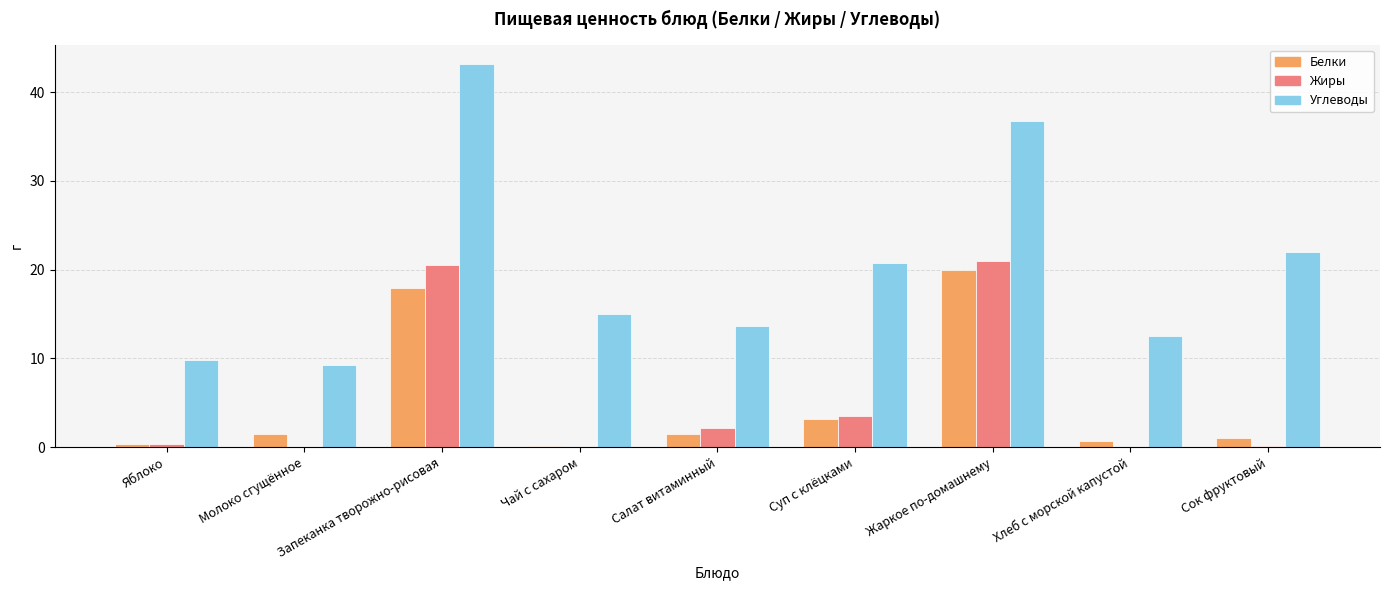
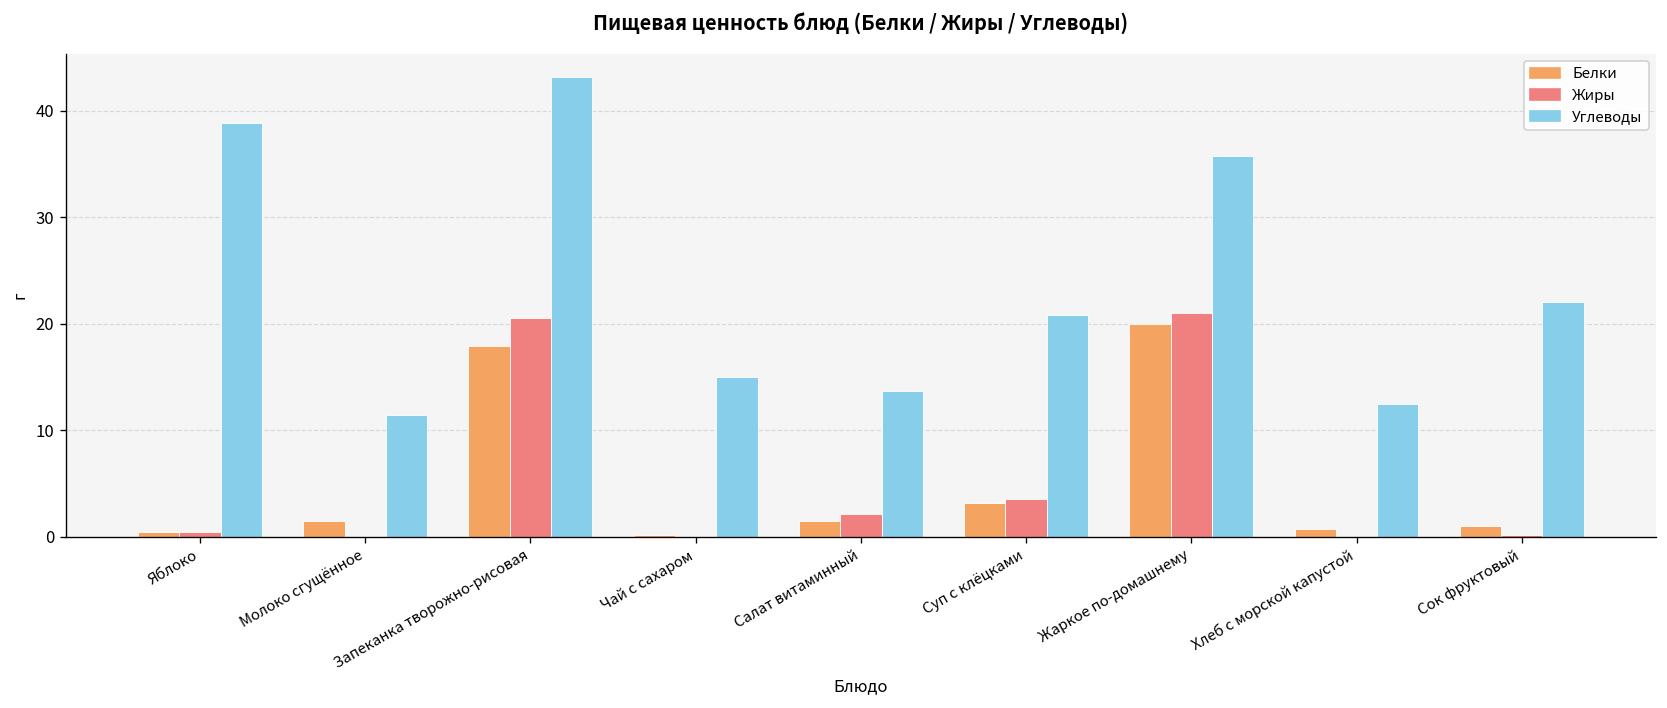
  {
    "Углеводы": {
-     "Яблоко": 10,
-     "Молоко сгущённое": 9,
+     "Яблоко": 39,
+     "Молоко сгущённое": 11,
      "Запеканка творожно-рисовая": 43,
      "Чай с сахаром": 15,
      "Салат витаминный": 14,
      "Суп с клёцками": 21,
-     "Жаркое по-домашнему": 37,
+     "Жаркое по-домашнему": 36,
      "Хлеб с морской капустой": 13,
      "Сок фруктовый": 22
    }
  }
